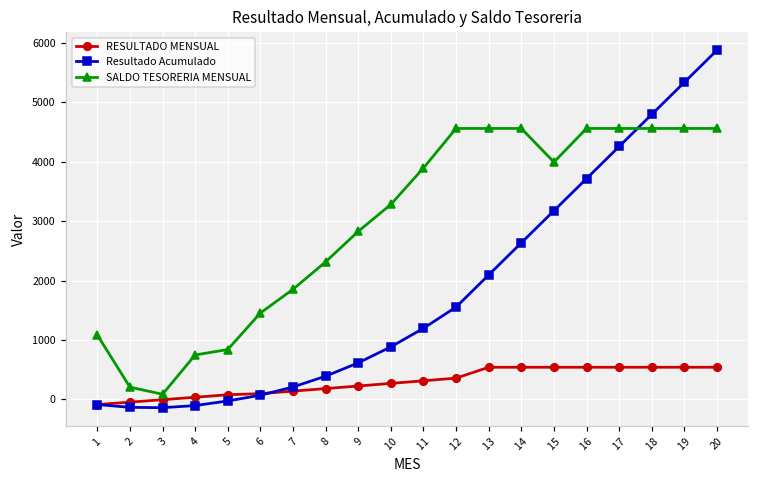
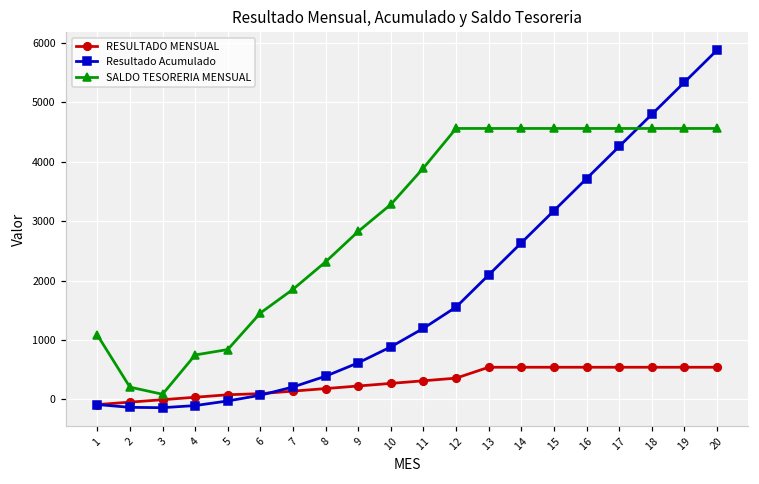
  {
    "RESULTADO MENSUAL": {
      "2": 0,
      "3": 0,
      "4": 0,
      "5": 100,
      "7": 100,
      "8": 200,
      "9": 200,
      "10": 300,
      "11": 300,
      "12": 400,
      "13": 500,
      "14": 500,
      "15": 500,
      "16": 500,
      "17": 500,
      "18": 500,
      "19": 500,
      "20": 500
    },
    "Resultado Acumulado": {
      "2": -100,
      "3": -100,
      "4": -100,
      "5": 0,
      "7": 200,
      "8": 400,
      "9": 600,
      "10": 900,
      "11": 1200,
      "12": 1600,
      "13": 2100,
      "14": 2600,
      "15": 3200,
      "16": 3700,
      "17": 4300,
      "18": 4800,
      "19": 5300,
      "20": 5900
    },
    "SALDO TESORERIA MENSUAL": {
      "1": 1100,
      "2": 200,
      "3": 100,
      "4": 700,
      "5": 800,
      "6": 1500,
      "7": 1900,
      "8": 2300,
      "9": 2800,
      "10": 3300,
      "11": 3900,
      "12": 4600,
      "13": 4600,
      "14": 4600,
-     "15": 4000,
+     "15": 4600,
      "16": 4600,
      "17": 4600,
      "18": 4600,
      "19": 4600,
      "20": 4600
    }
  }
